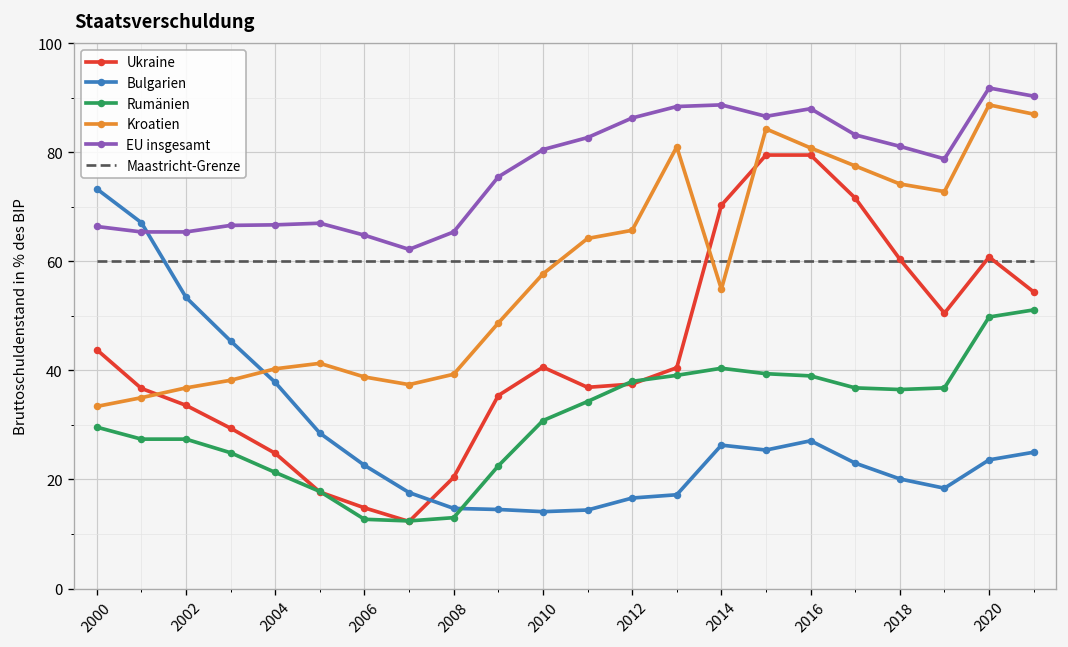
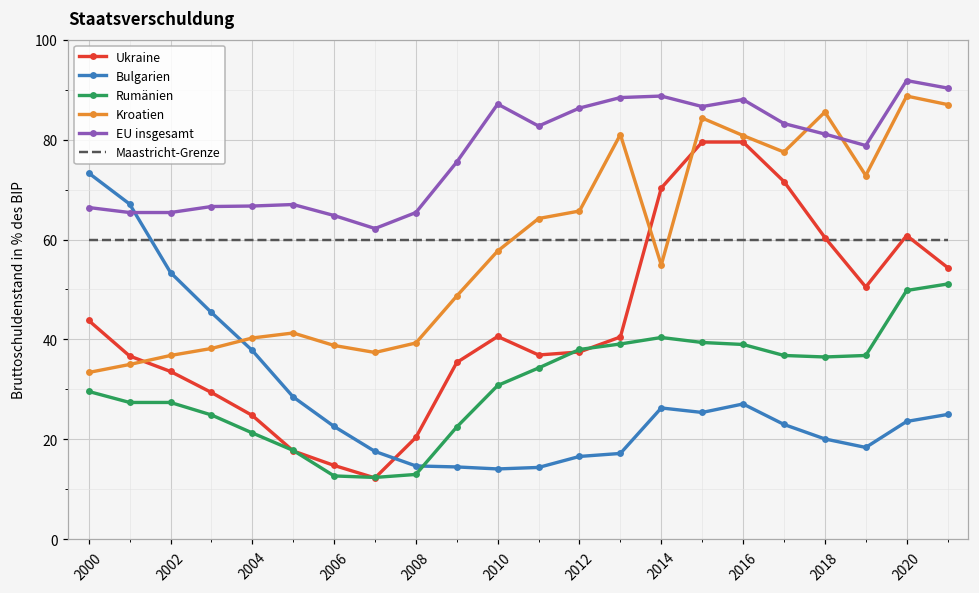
  {
    "Ukraine": {
      "2000": 44,
      "2002": 34,
      "2004": 25,
      "2006": 15,
      "2008": 20,
      "2010": 41,
      "2014": 70,
      "2016": 80,
      "2020": 61
    },
    "Bulgarien": {
      "2000": 73,
      "2002": 53,
      "2004": 38,
      "2006": 23,
      "2008": 15,
      "2010": 14,
      "2012": 17,
      "2014": 26,
      "2016": 27,
      "2018": 20,
      "2020": 24
    },
    "Rumänien": {
      "2000": 30,
      "2002": 27,
      "2004": 21,
      "2006": 13,
      "2008": 13,
      "2010": 31,
      "2014": 40,
      "2016": 39,
      "2018": 37,
      "2020": 50
    },
    "Kroatien": {
      "2000": 33,
      "2002": 37,
      "2004": 40,
      "2006": 39,
      "2008": 39,
      "2010": 58,
      "2012": 66,
      "2014": 55,
      "2016": 81,
-     "2018": 74,
+     "2018": 86,
      "2020": 89
    },
    "EU insgesamt": {
      "2000": 66,
      "2002": 65,
      "2004": 67,
      "2006": 65,
      "2008": 65,
-     "2010": 81,
+     "2010": 87,
      "2012": 86,
      "2014": 89,
      "2016": 88,
      "2018": 81,
      "2020": 92
    },
    "Maastricht-Grenze": {
      "2000": 60,
      "2002": 60,
      "2004": 60,
      "2006": 60,
      "2008": 60,
      "2010": 60,
      "2012": 60,
      "2014": 60,
      "2016": 60,
      "2020": 60
    }
  }
